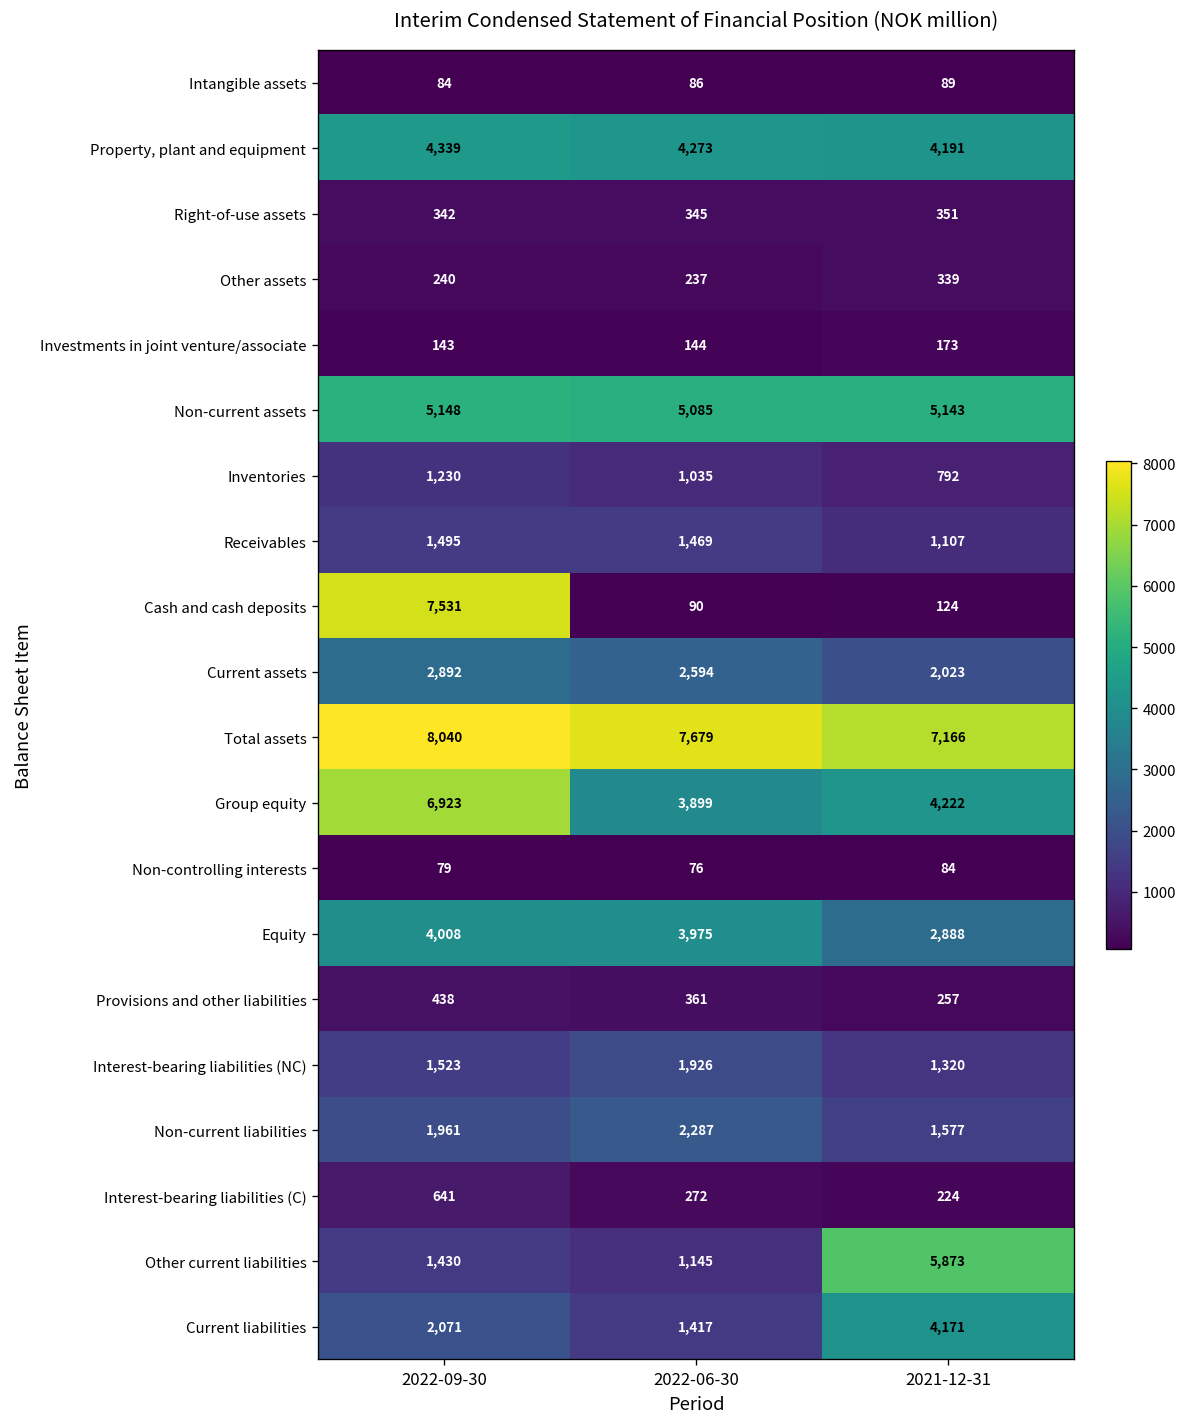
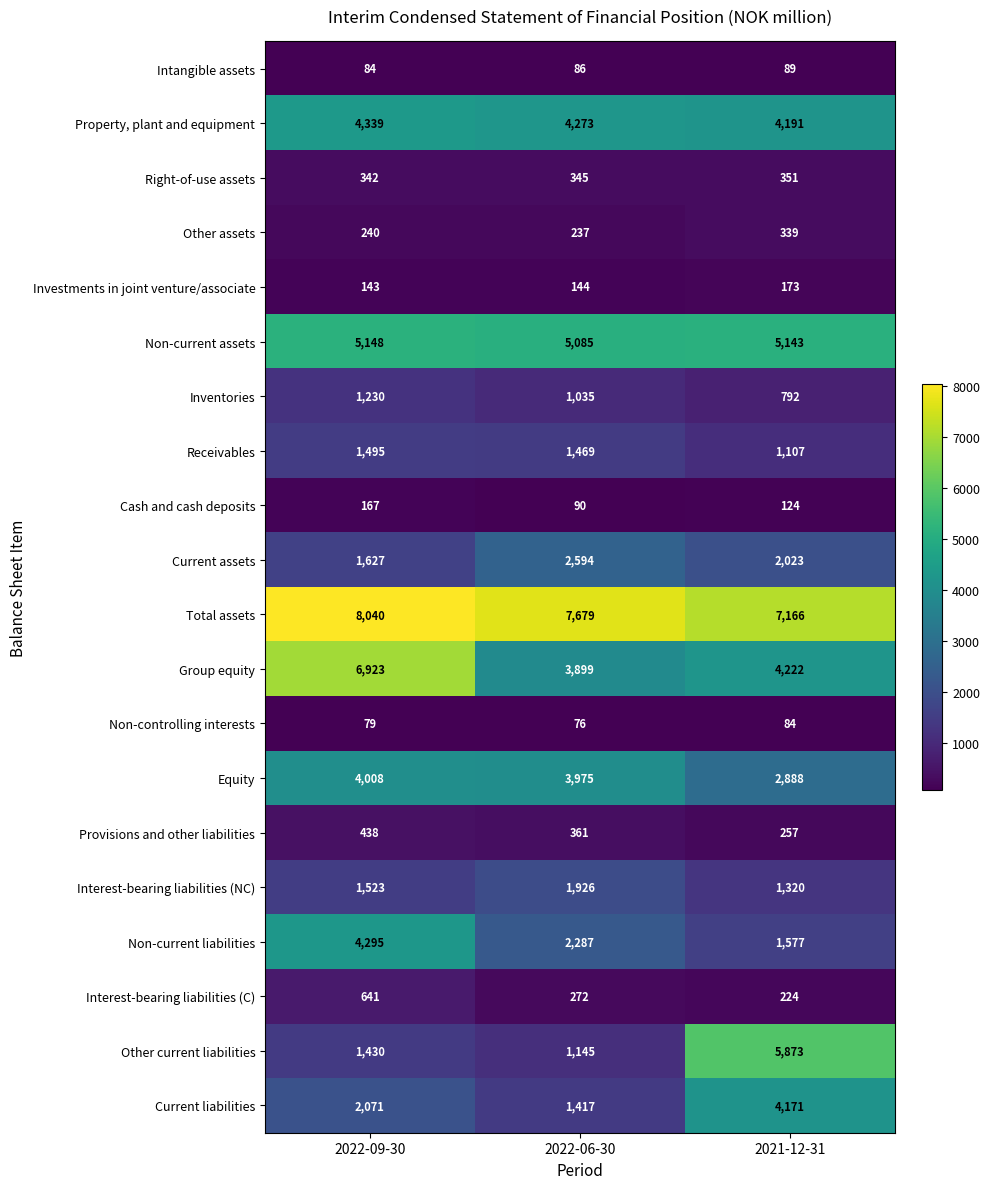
  {
    "Intangible assets": {
      "2022-09-30": "84",
      "2022-06-30": "86",
      "2021-12-31": "89"
    },
    "Property, plant and equipment": {
      "2022-09-30": "4,339",
      "2022-06-30": "4,273",
      "2021-12-31": "4,191"
    },
    "Right-of-use assets": {
      "2022-09-30": "342",
      "2022-06-30": "345",
      "2021-12-31": "351"
    },
    "Other assets": {
      "2022-09-30": "240",
      "2022-06-30": "237",
      "2021-12-31": "339"
    },
    "Investments in joint venture/associate": {
      "2022-09-30": "143",
      "2022-06-30": "144",
      "2021-12-31": "173"
    },
    "Non-current assets": {
      "2022-09-30": "5,148",
      "2022-06-30": "5,085",
      "2021-12-31": "5,143"
    },
    "Inventories": {
      "2022-09-30": "1,230",
      "2022-06-30": "1,035",
      "2021-12-31": "792"
    },
    "Receivables": {
      "2022-09-30": "1,495",
      "2022-06-30": "1,469",
      "2021-12-31": "1,107"
    },
    "Cash and cash deposits": {
-     "2022-09-30": "7,531",
+     "2022-09-30": "167",
      "2022-06-30": "90",
      "2021-12-31": "124"
    },
    "Current assets": {
-     "2022-09-30": "2,892",
+     "2022-09-30": "1,627",
      "2022-06-30": "2,594",
      "2021-12-31": "2,023"
    },
    "Total assets": {
      "2022-09-30": "8,040",
      "2022-06-30": "7,679",
      "2021-12-31": "7,166"
    },
    "Group equity": {
      "2022-09-30": "6,923",
      "2022-06-30": "3,899",
      "2021-12-31": "4,222"
    },
    "Non-controlling interests": {
      "2022-09-30": "79",
      "2022-06-30": "76",
      "2021-12-31": "84"
    },
    "Equity": {
      "2022-09-30": "4,008",
      "2022-06-30": "3,975",
      "2021-12-31": "2,888"
    },
    "Provisions and other liabilities": {
      "2022-09-30": "438",
      "2022-06-30": "361",
      "2021-12-31": "257"
    },
    "Interest-bearing liabilities (NC)": {
      "2022-09-30": "1,523",
      "2022-06-30": "1,926",
      "2021-12-31": "1,320"
    },
    "Non-current liabilities": {
-     "2022-09-30": "1,961",
+     "2022-09-30": "4,295",
      "2022-06-30": "2,287",
      "2021-12-31": "1,577"
    },
    "Interest-bearing liabilities (C)": {
      "2022-09-30": "641",
      "2022-06-30": "272",
      "2021-12-31": "224"
    },
    "Other current liabilities": {
      "2022-09-30": "1,430",
      "2022-06-30": "1,145",
      "2021-12-31": "5,873"
    },
    "Current liabilities": {
      "2022-09-30": "2,071",
      "2022-06-30": "1,417",
      "2021-12-31": "4,171"
    }
  }
